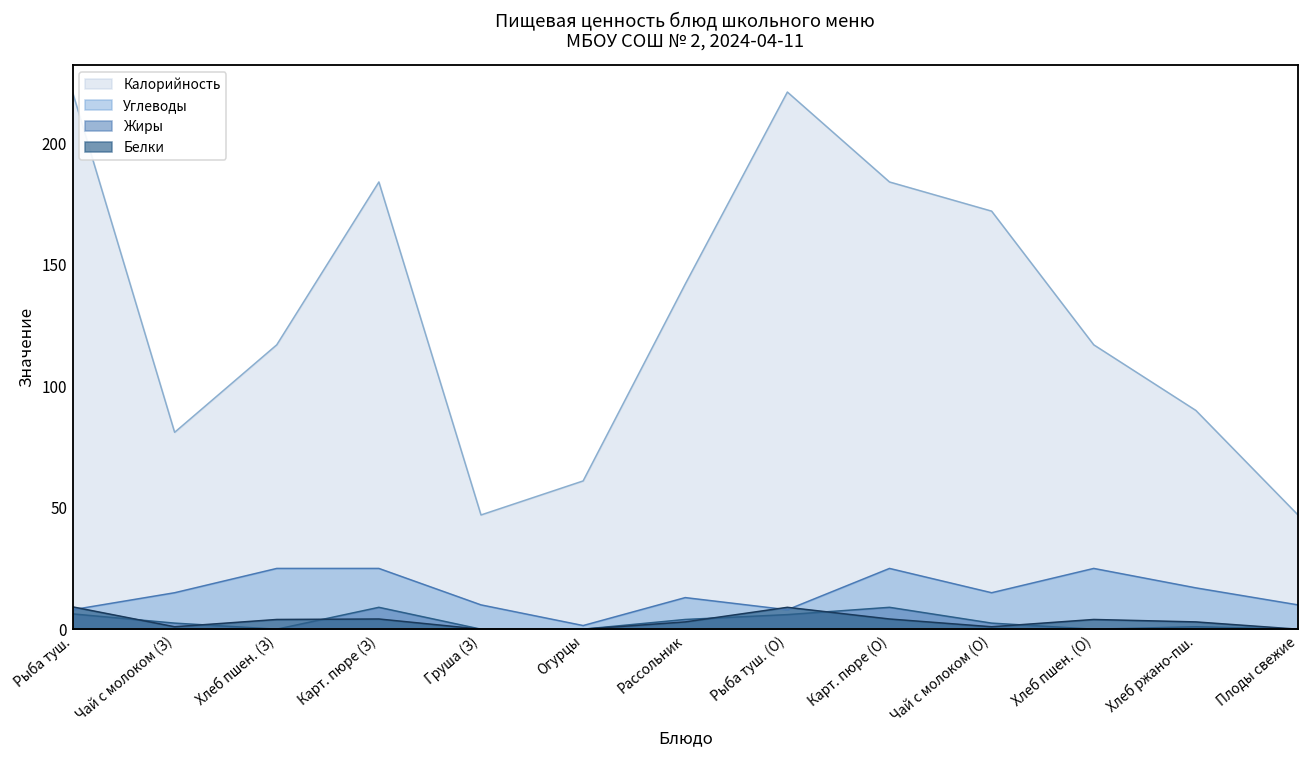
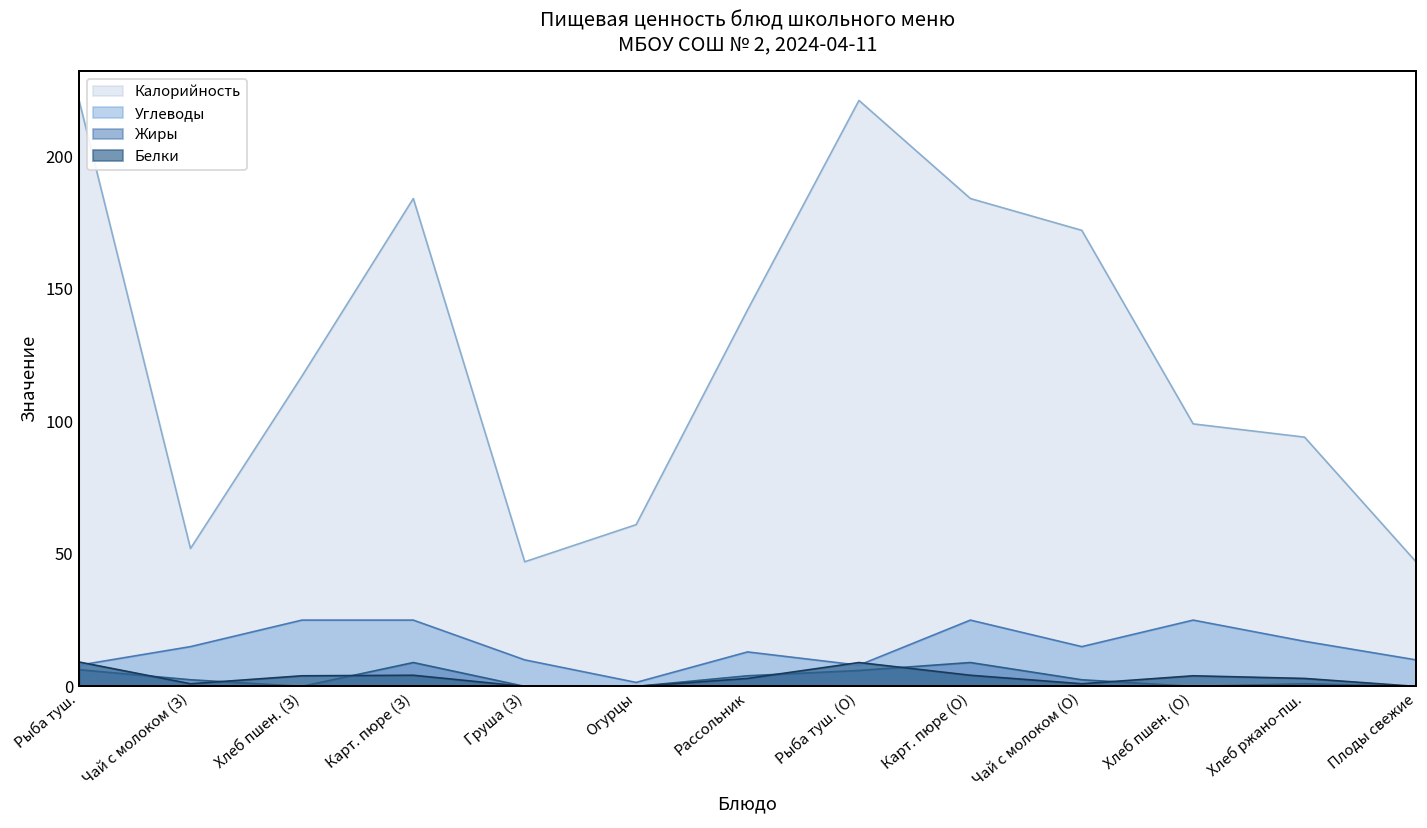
  {
    "Калорийность": {
      "Рыба туш.": 221,
-     "Чай с молоком (З)": 81,
+     "Чай с молоком (З)": 52,
      "Хлеб пшен. (З)": 117,
      "Карт. пюре (З)": 184,
      "Груша (З)": 47,
      "Огурцы": 61,
      "Рассольник": 142,
      "Рыба туш. (О)": 221,
      "Карт. пюре (О)": 184,
      "Чай с молоком (О)": 172,
-     "Хлеб пшен. (О)": 117,
-     "Хлеб ржано-пш.": 90,
+     "Хлеб пшен. (О)": 99,
+     "Хлеб ржано-пш.": 94,
      "Плоды свежие": 47
    },
    "Углеводы": {
      "Рыба туш.": 8,
      "Чай с молоком (З)": 15,
      "Хлеб пшен. (З)": 25,
      "Карт. пюре (З)": 25,
      "Груша (З)": 10,
      "Огурцы": 2,
      "Рассольник": 13,
      "Карт. пюре (О)": 25,
      "Чай с молоком (О)": 15,
      "Хлеб пшен. (О)": 25,
      "Хлеб ржано-пш.": 17,
      "Плоды свежие": 10
    }
  }
